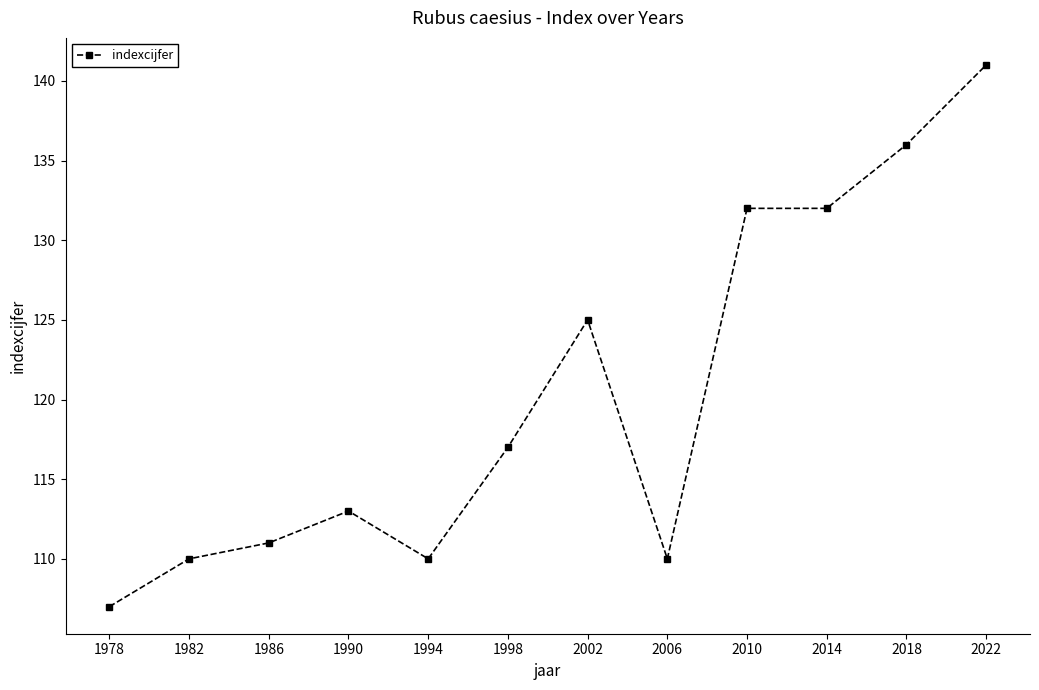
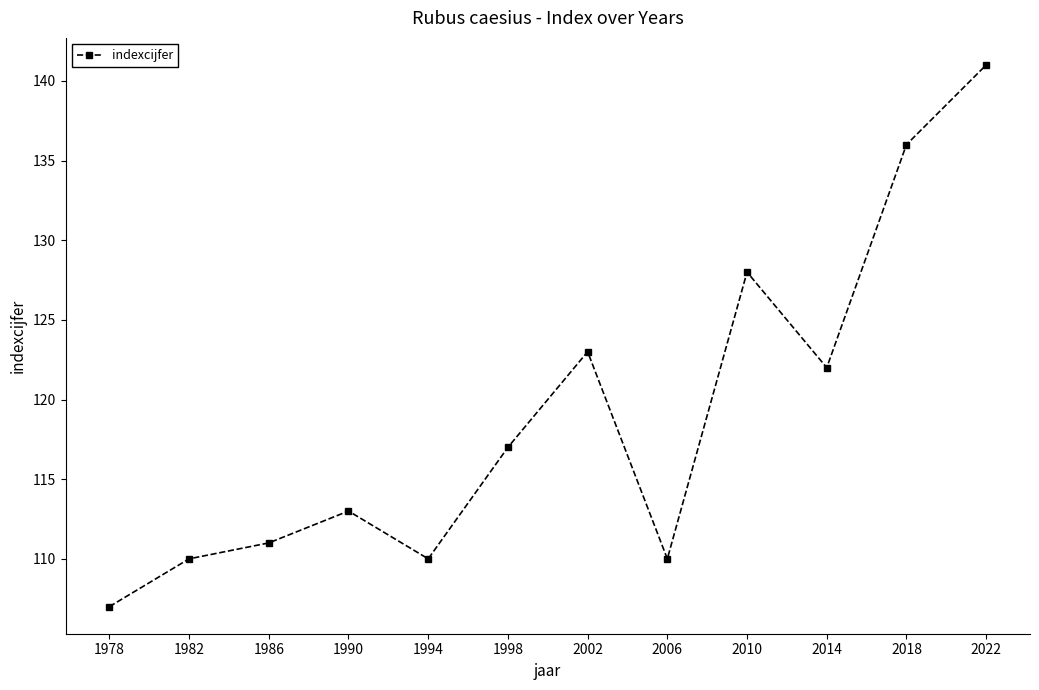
  {
    "1978": 107,
    "1982": 110,
    "1986": 111,
    "1990": 113,
    "1994": 110,
    "1998": 117,
-   "2002": 125,
+   "2002": 123,
    "2006": 110,
-   "2010": 132,
-   "2014": 132,
+   "2010": 128,
+   "2014": 122,
    "2018": 136,
    "2022": 141
  }
